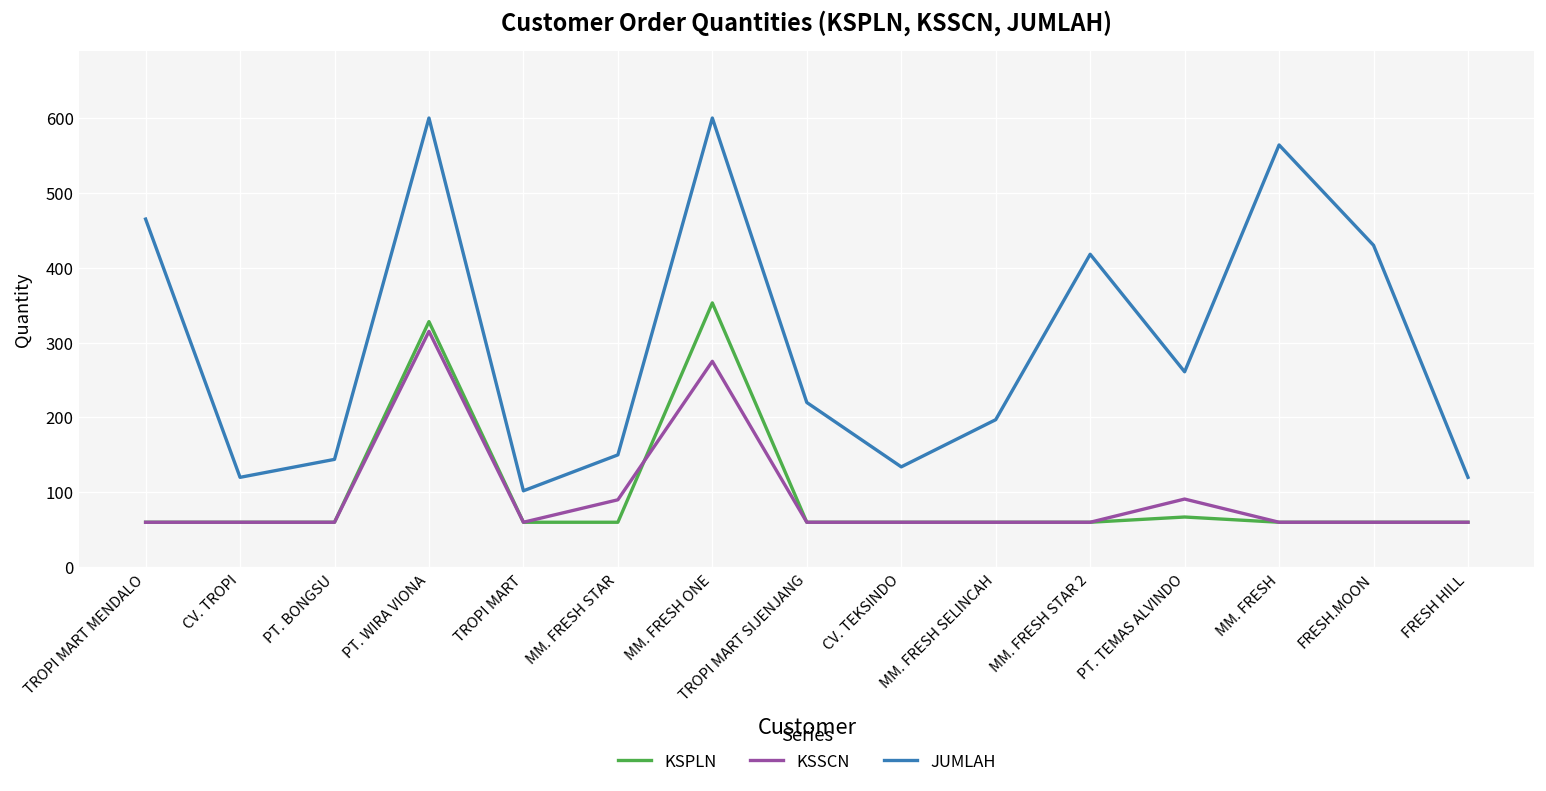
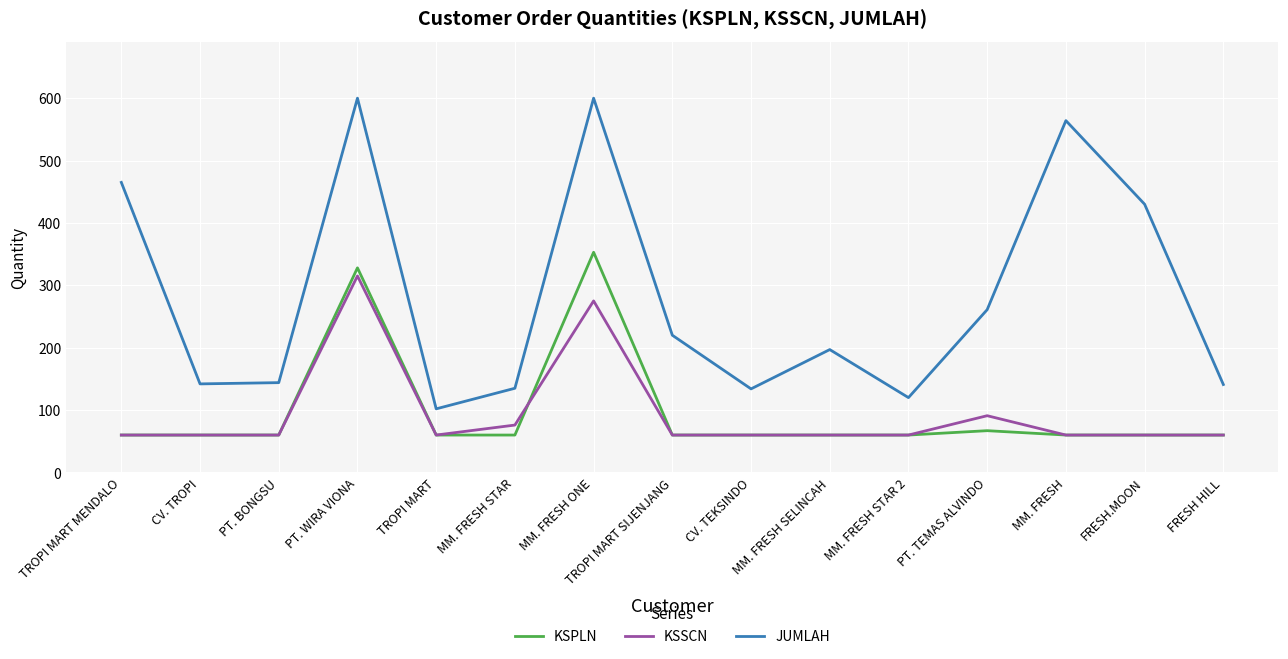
  {
    "KSPLN": {
      "PT. WIRA VIONA": 330,
      "MM. FRESH STAR": 60,
      "MM. FRESH ONE": 350,
      "PT. TEMAS ALVINDO": 70
    },
    "KSSCN": {
      "PT. WIRA VIONA": 320,
-     "MM. FRESH STAR": 90,
+     "MM. FRESH STAR": 80,
      "MM. FRESH ONE": 280,
      "PT. TEMAS ALVINDO": 90
    },
    "JUMLAH": {
      "TROPI MART MENDALO": 470,
-     "CV. TROPI": 120,
+     "CV. TROPI": 140,
      "PT. BONGSU": 140,
      "PT. WIRA VIONA": 600,
      "TROPI MART": 100,
-     "MM. FRESH STAR": 150,
+     "MM. FRESH STAR": 140,
      "MM. FRESH ONE": 600,
      "TROPI MART SIJENJANG": 220,
      "CV. TEKSINDO": 130,
      "MM. FRESH SELINCAH": 200,
-     "MM. FRESH STAR 2": 420,
+     "MM. FRESH STAR 2": 120,
      "PT. TEMAS ALVINDO": 260,
      "MM. FRESH": 560,
      "FRESH.MOON": 430,
-     "FRESH HILL": 120
+     "FRESH HILL": 140
    }
  }
